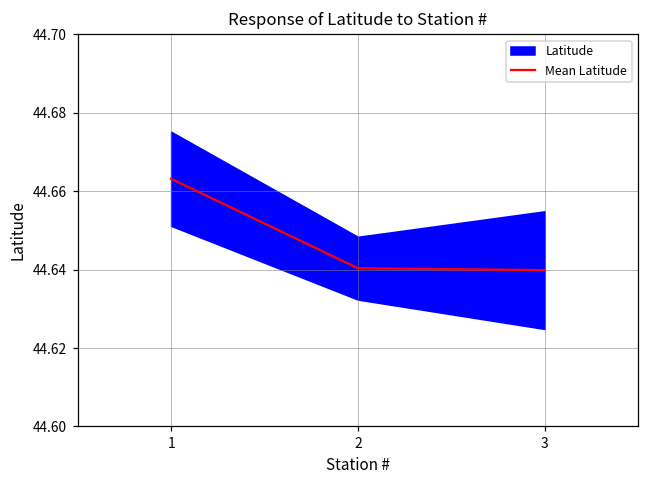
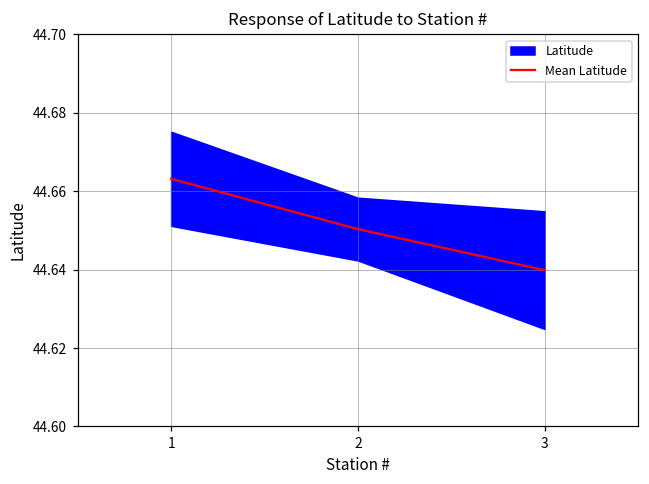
  {
    "Mean Latitude": {
      "1": 44.663,
-     "2": 44.640,
+     "2": 44.650,
      "3": 44.640
    }
  }
